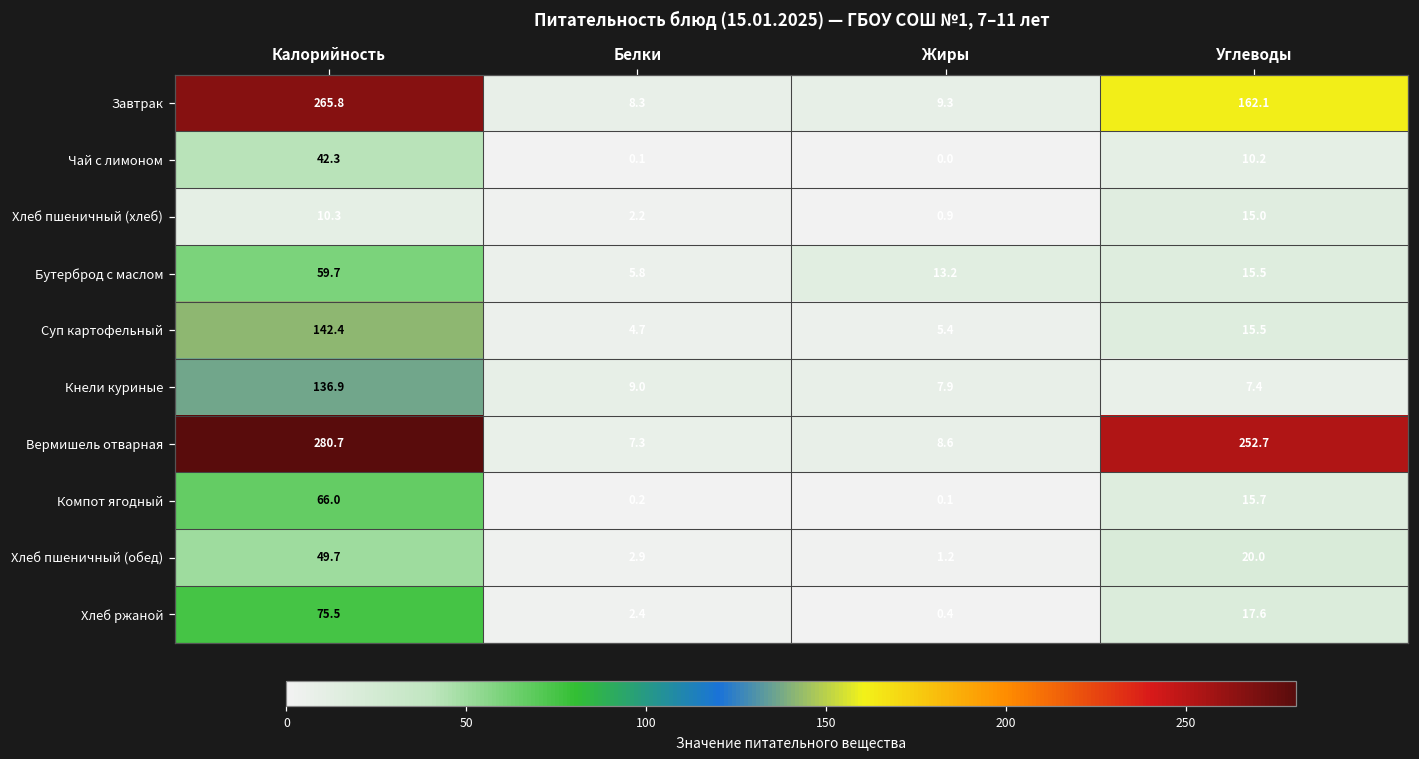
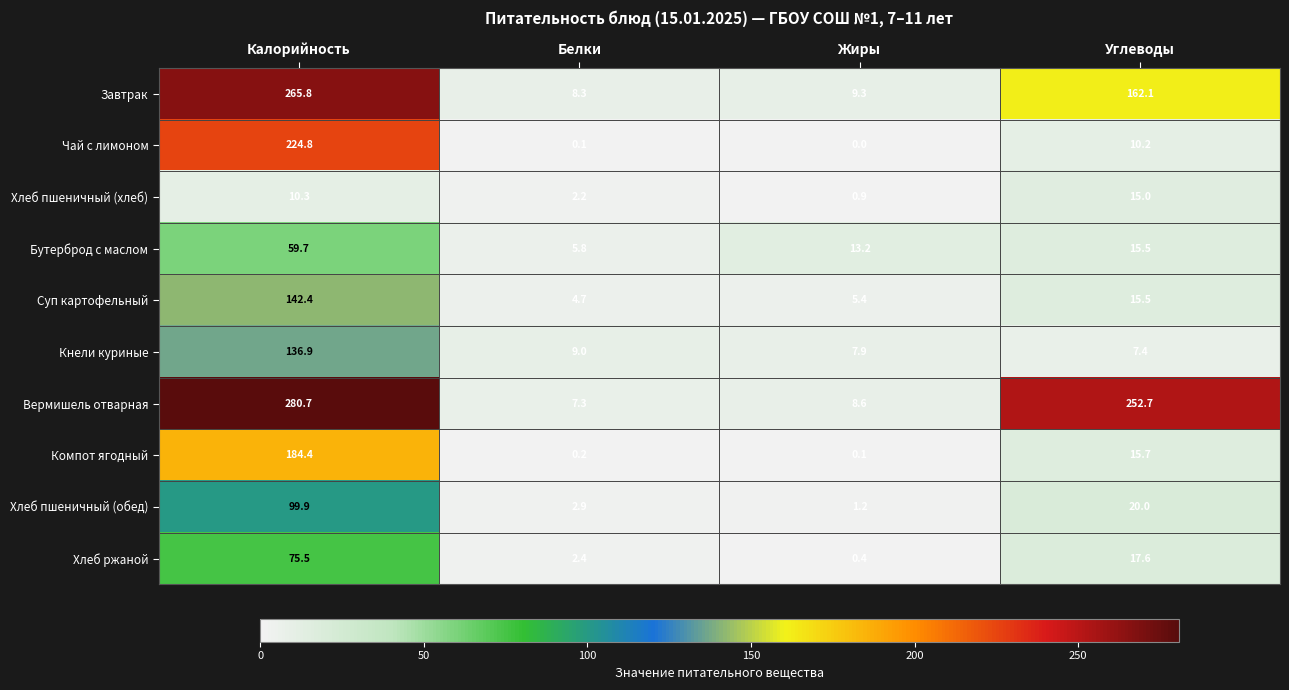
  {
    "Завтрак": {
      "Калорийность": 265.8,
      "Углеводы": 162.1
    },
    "Чай с лимоном": {
-     "Калорийность": 42.3
+     "Калорийность": 224.8
    },
    "Бутерброд с маслом": {
      "Калорийность": 59.7
    },
    "Суп картофельный": {
      "Калорийность": 142.4
    },
    "Кнели куриные": {
      "Калорийность": 136.9
    },
    "Вермишель отварная": {
      "Калорийность": 280.7,
      "Углеводы": 252.7
    },
    "Компот ягодный": {
-     "Калорийность": 66.0
+     "Калорийность": 184.4
    },
    "Хлеб пшеничный (обед)": {
-     "Калорийность": 49.7
+     "Калорийность": 99.9
    },
    "Хлеб ржаной": {
      "Калорийность": 75.5
    }
  }
